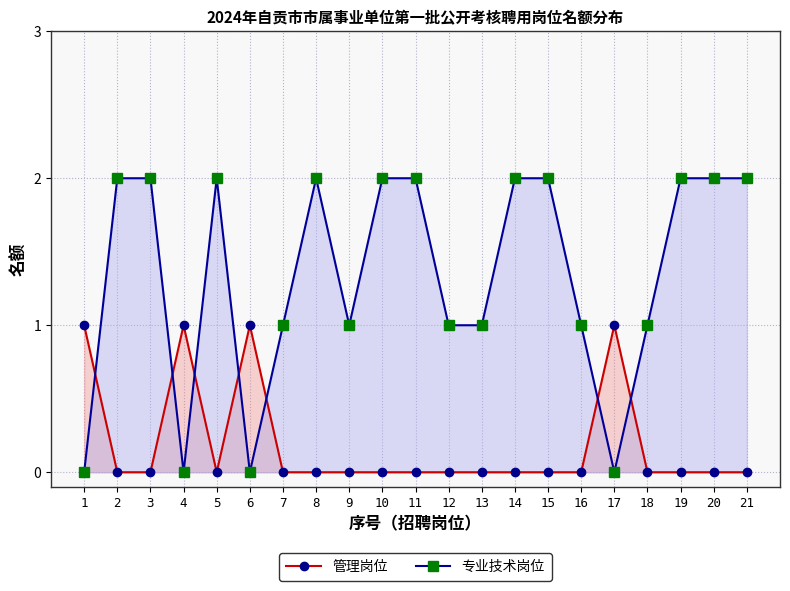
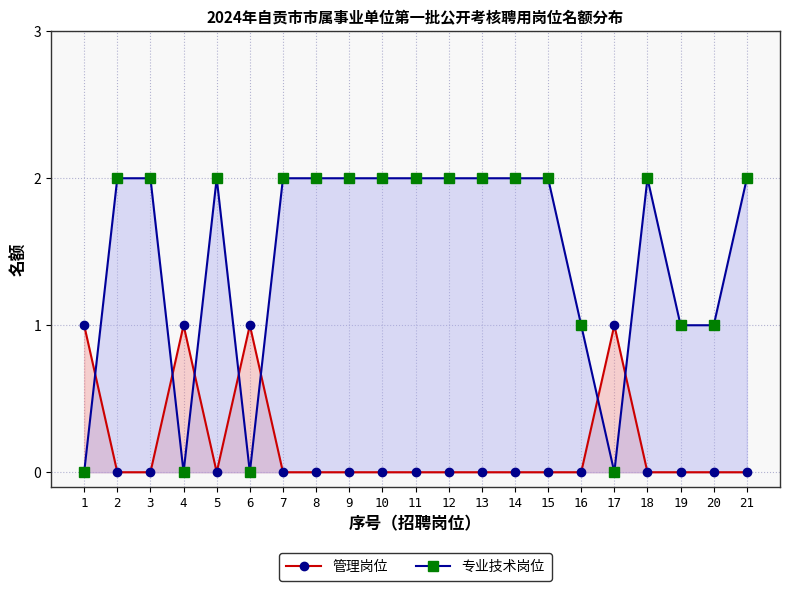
  {
    "管理岗位": {
      "1": 1,
      "2": 0,
      "3": 0,
      "4": 1,
      "5": 0,
      "6": 1,
      "7": 0,
      "8": 0,
      "9": 0,
      "10": 0,
      "11": 0,
      "12": 0,
      "13": 0,
      "14": 0,
      "15": 0,
      "16": 0,
      "17": 1,
      "18": 0,
      "19": 0,
      "20": 0,
      "21": 0
    },
    "专业技术岗位": {
      "1": 0,
      "2": 2,
      "3": 2,
      "4": 0,
      "5": 2,
      "6": 0,
-     "7": 1,
+     "7": 2,
      "8": 2,
-     "9": 1,
+     "9": 2,
      "10": 2,
      "11": 2,
-     "12": 1,
-     "13": 1,
+     "12": 2,
+     "13": 2,
      "14": 2,
      "15": 2,
      "16": 1,
      "17": 0,
-     "18": 1,
-     "19": 2,
-     "20": 2,
+     "18": 2,
+     "19": 1,
+     "20": 1,
      "21": 2
    }
  }
